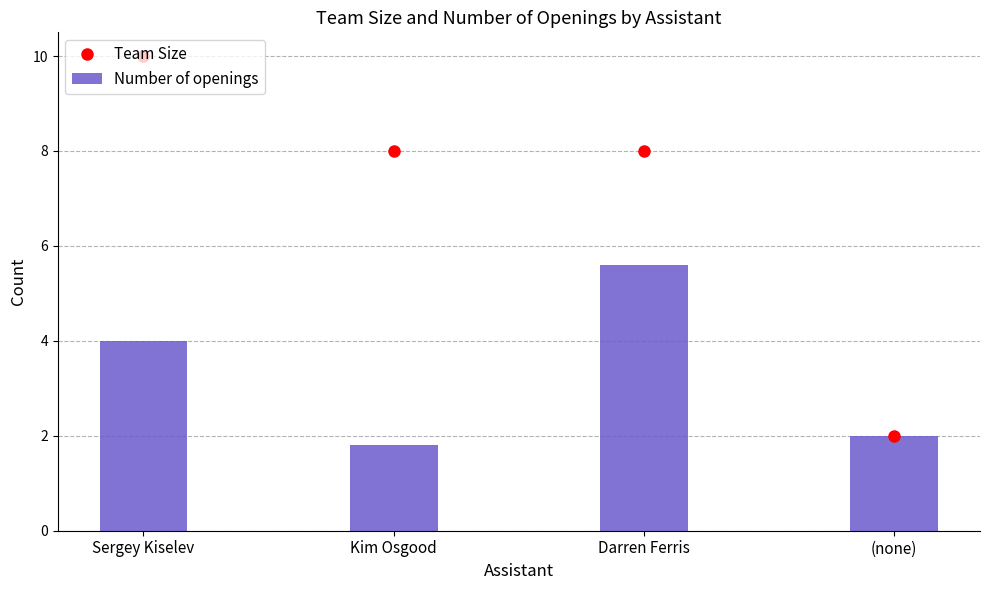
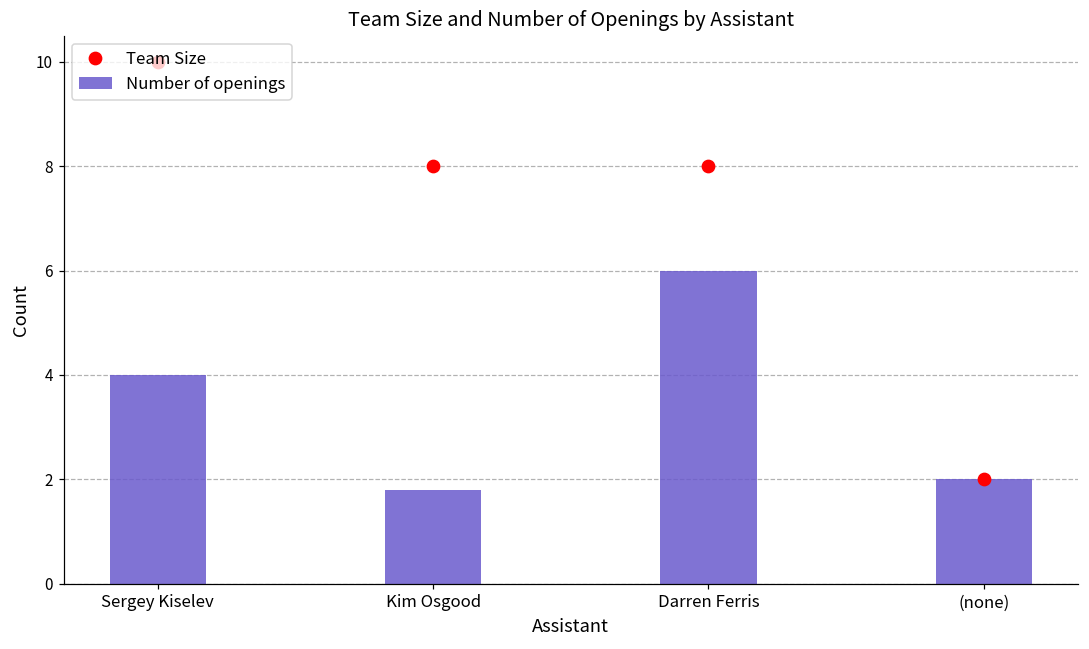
  {
    "Number of openings": {
      "Sergey Kiselev": 4.0,
      "Kim Osgood": 1.8,
-     "Darren Ferris": 5.6,
+     "Darren Ferris": 6.0,
      "(none)": 2.0
    },
    "Team Size": {
      "Kim Osgood": 8.0,
      "Darren Ferris": 8.0,
      "(none)": 2.0
    }
  }
